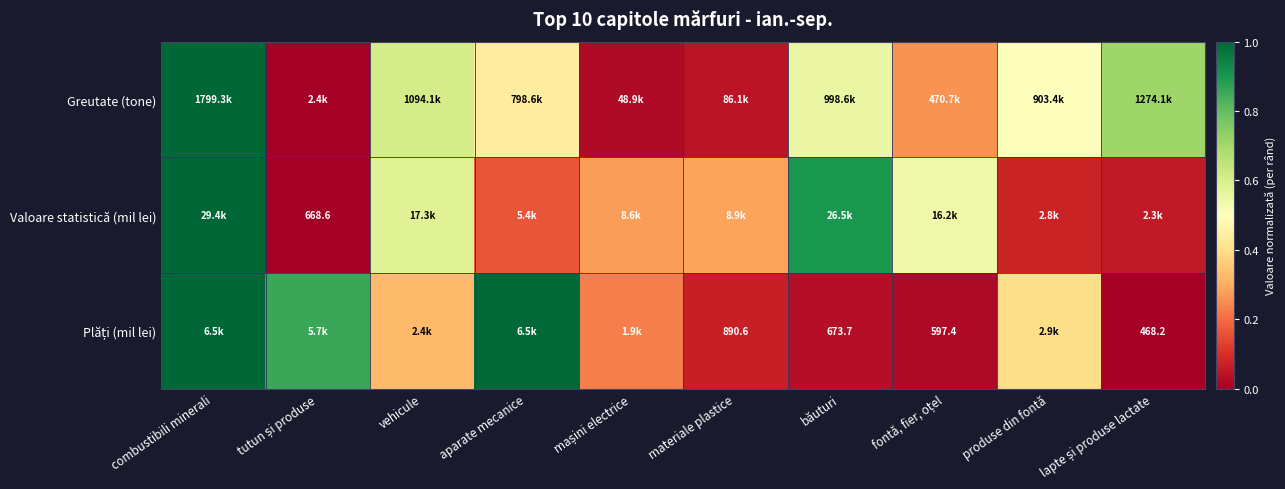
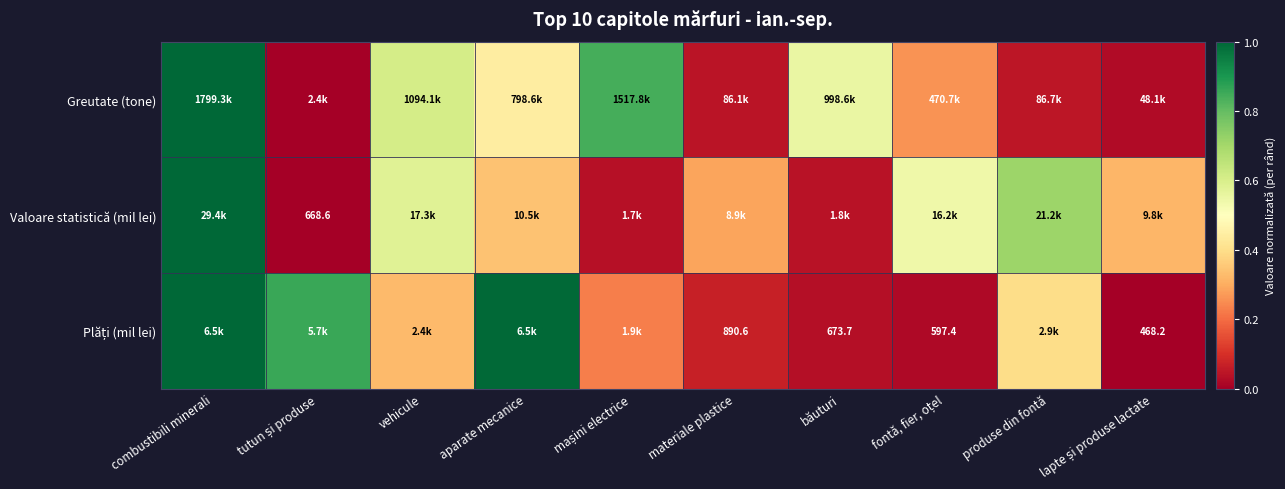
  {
    "Greutate (tone)": {
      "combustibili minerali": "1799.3k",
      "tutun și produse": "2.4k",
      "vehicule": "1094.1k",
      "aparate mecanice": "798.6k",
-     "mașini electrice": "48.9k",
+     "mașini electrice": "1517.8k",
      "materiale plastice": "86.1k",
      "băuturi": "998.6k",
      "fontă, fier, oțel": "470.7k",
-     "produse din fontă": "903.4k",
-     "lapte și produse lactate": "1274.1k"
+     "produse din fontă": "86.7k",
+     "lapte și produse lactate": "48.1k"
    },
    "Valoare statistică (mil lei)": {
      "combustibili minerali": "29.4k",
      "tutun și produse": "668.6",
      "vehicule": "17.3k",
-     "aparate mecanice": "5.4k",
-     "mașini electrice": "8.6k",
+     "aparate mecanice": "10.5k",
+     "mașini electrice": "1.7k",
      "materiale plastice": "8.9k",
-     "băuturi": "26.5k",
+     "băuturi": "1.8k",
      "fontă, fier, oțel": "16.2k",
-     "produse din fontă": "2.8k",
-     "lapte și produse lactate": "2.3k"
+     "produse din fontă": "21.2k",
+     "lapte și produse lactate": "9.8k"
    },
    "Plăți (mil lei)": {
      "combustibili minerali": "6.5k",
      "tutun și produse": "5.7k",
      "vehicule": "2.4k",
      "aparate mecanice": "6.5k",
      "mașini electrice": "1.9k",
      "materiale plastice": "890.6",
      "băuturi": "673.7",
      "fontă, fier, oțel": "597.4",
      "produse din fontă": "2.9k",
      "lapte și produse lactate": "468.2"
    }
  }
